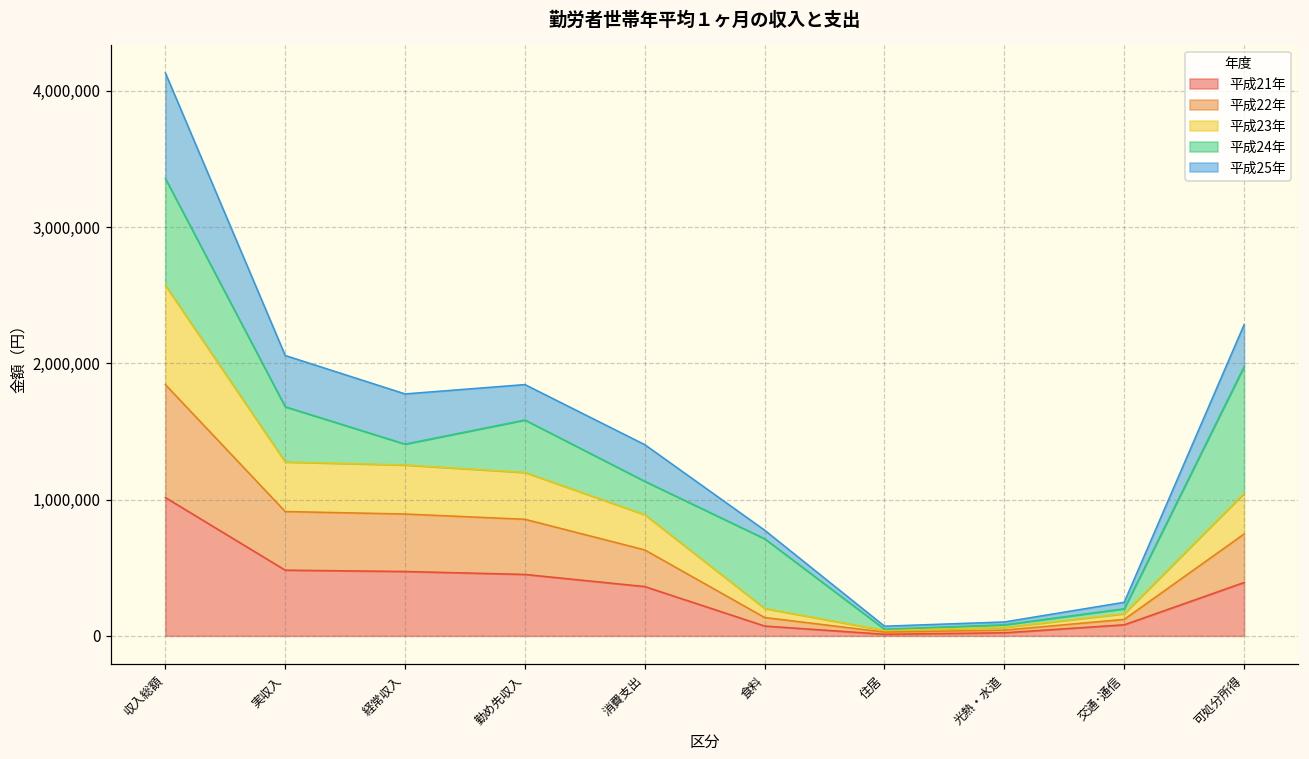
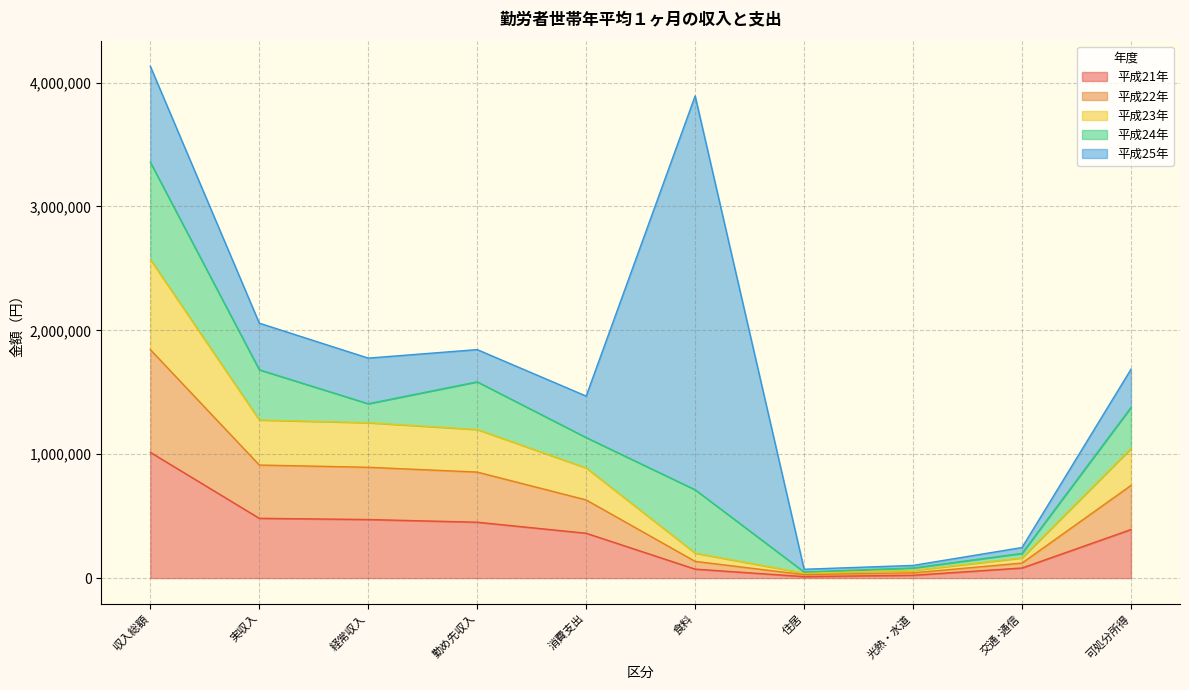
  {
    "平成24年": {
      "収入総額": "780,000",
      "実収入": "410,000",
      "経常収入": "150,000",
      "勤め先収入": "380,000",
      "消費支出": "250,000",
      "食料": "510,000",
      "交通･通信": "40,000",
-     "可処分所得": "930,000"
+     "可処分所得": "330,000"
    },
    "平成25年": {
      "収入総額": "780,000",
      "実収入": "380,000",
      "経常収入": "370,000",
      "勤め先収入": "260,000",
-     "消費支出": "270,000",
-     "食料": "60,000",
+     "消費支出": "330,000",
+     "食料": "3,180,000",
      "住居": "20,000",
      "光熱・水道": "20,000",
      "交通･通信": "50,000",
      "可処分所得": "310,000"
    }
  }
